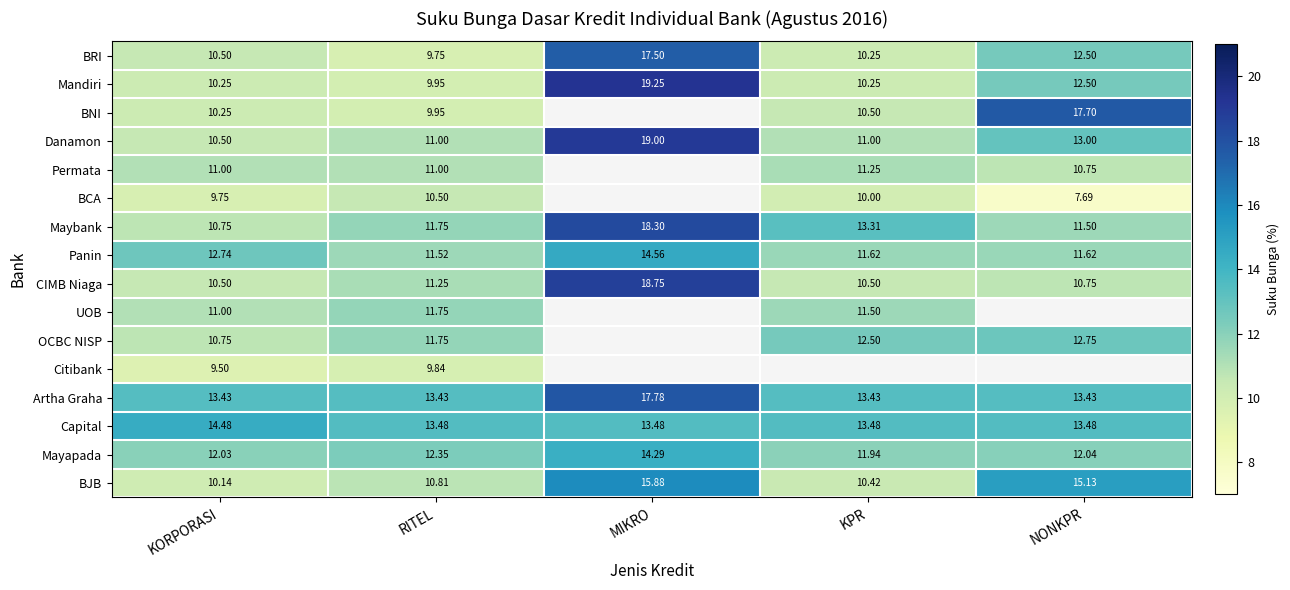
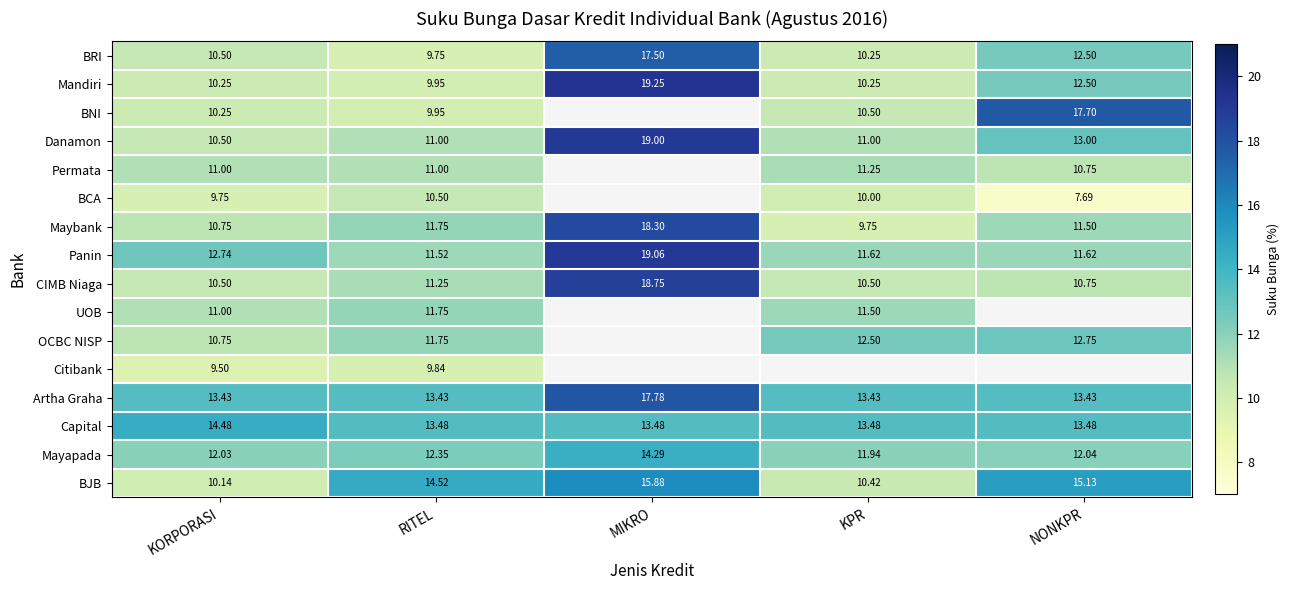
  {
    "BRI": {
      "KORPORASI": 10.50,
      "RITEL": 9.75,
      "MIKRO": 17.50,
      "KPR": 10.25,
      "NONKPR": 12.50
    },
    "Mandiri": {
      "KORPORASI": 10.25,
      "RITEL": 9.95,
      "MIKRO": 19.25,
      "KPR": 10.25,
      "NONKPR": 12.50
    },
    "BNI": {
      "KORPORASI": 10.25,
      "RITEL": 9.95,
      "KPR": 10.50,
      "NONKPR": 17.70
    },
    "Danamon": {
      "KORPORASI": 10.50,
      "RITEL": 11.00,
      "MIKRO": 19.00,
      "KPR": 11.00,
      "NONKPR": 13.00
    },
    "Permata": {
      "KORPORASI": 11.00,
      "RITEL": 11.00,
      "KPR": 11.25,
      "NONKPR": 10.75
    },
    "BCA": {
      "KORPORASI": 9.75,
      "RITEL": 10.50,
      "KPR": 10.00,
      "NONKPR": 7.69
    },
    "Maybank": {
      "KORPORASI": 10.75,
      "RITEL": 11.75,
      "MIKRO": 18.30,
-     "KPR": 13.31,
+     "KPR": 9.75,
      "NONKPR": 11.50
    },
    "Panin": {
      "KORPORASI": 12.74,
      "RITEL": 11.52,
-     "MIKRO": 14.56,
+     "MIKRO": 19.06,
      "KPR": 11.62,
      "NONKPR": 11.62
    },
    "CIMB Niaga": {
      "KORPORASI": 10.50,
      "RITEL": 11.25,
      "MIKRO": 18.75,
      "KPR": 10.50,
      "NONKPR": 10.75
    },
    "UOB": {
      "KORPORASI": 11.00,
      "RITEL": 11.75,
      "KPR": 11.50
    },
    "OCBC NISP": {
      "KORPORASI": 10.75,
      "RITEL": 11.75,
      "KPR": 12.50,
      "NONKPR": 12.75
    },
    "Citibank": {
      "KORPORASI": 9.50,
      "RITEL": 9.84
    },
    "Artha Graha": {
      "KORPORASI": 13.43,
      "RITEL": 13.43,
      "MIKRO": 17.78,
      "KPR": 13.43,
      "NONKPR": 13.43
    },
    "Capital": {
      "KORPORASI": 14.48,
      "RITEL": 13.48,
      "MIKRO": 13.48,
      "KPR": 13.48,
      "NONKPR": 13.48
    },
    "Mayapada": {
      "KORPORASI": 12.03,
      "RITEL": 12.35,
      "MIKRO": 14.29,
      "KPR": 11.94,
      "NONKPR": 12.04
    },
    "BJB": {
      "KORPORASI": 10.14,
-     "RITEL": 10.81,
+     "RITEL": 14.52,
      "MIKRO": 15.88,
      "KPR": 10.42,
      "NONKPR": 15.13
    }
  }
